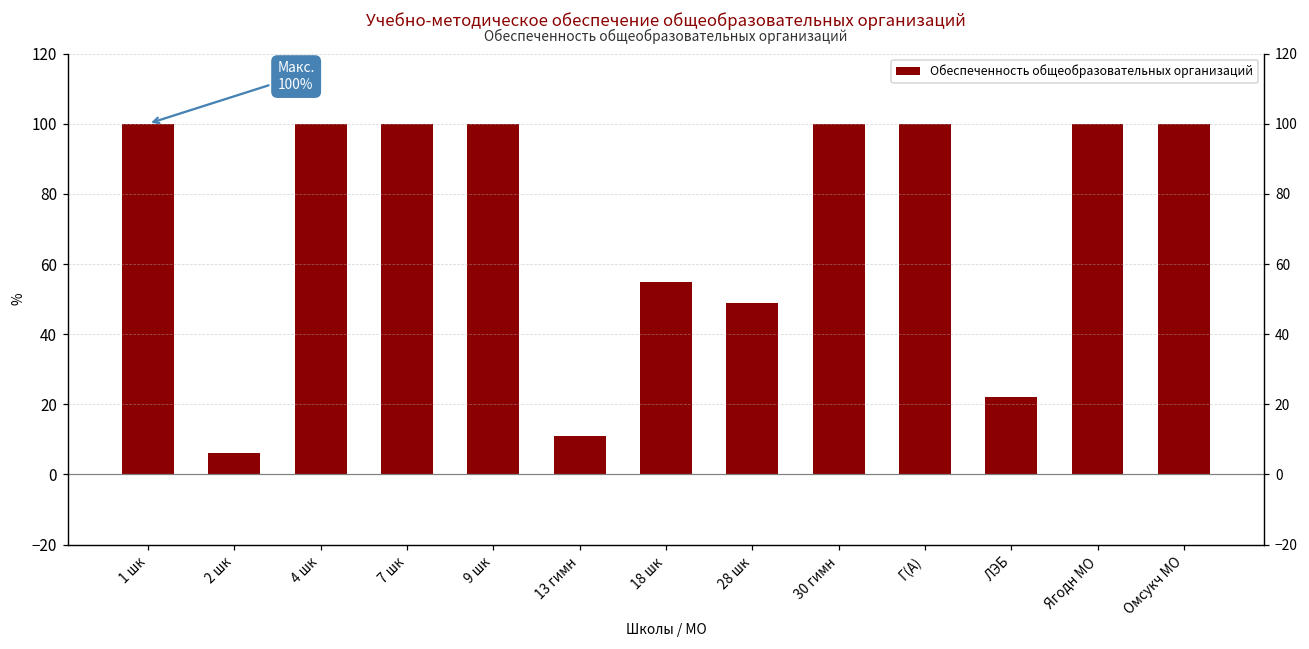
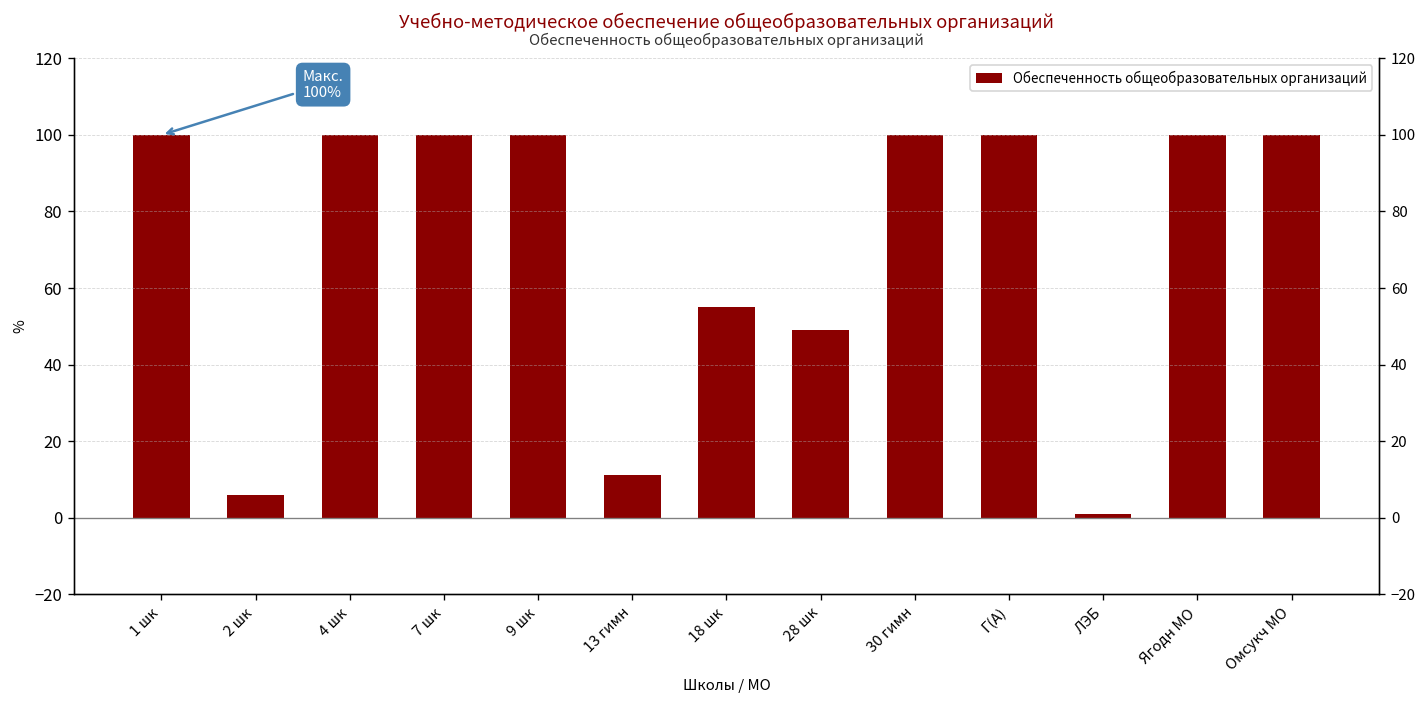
  {
    "1 шк": 100,
    "2 шк": 6,
    "4 шк": 100,
    "7 шк": 100,
    "9 шк": 100,
    "13 гимн": 11,
    "18 шк": 55,
    "28 шк": 49,
    "30 гимн": 100,
    "Г(А)": 100,
-   "ЛЭБ": 22,
+   "ЛЭБ": 1,
    "Ягодн МО": 100,
    "Омсукч МО": 100
  }
